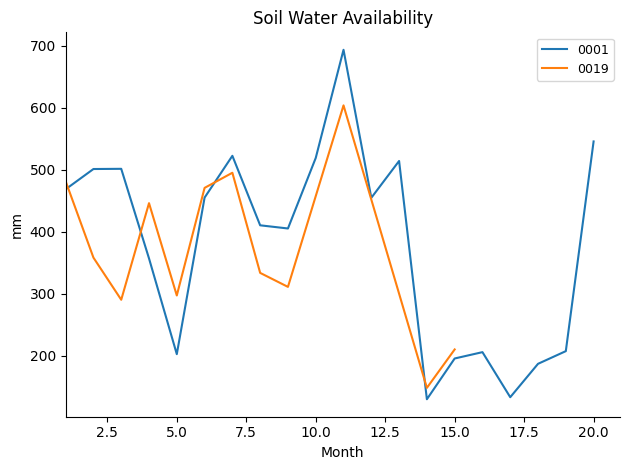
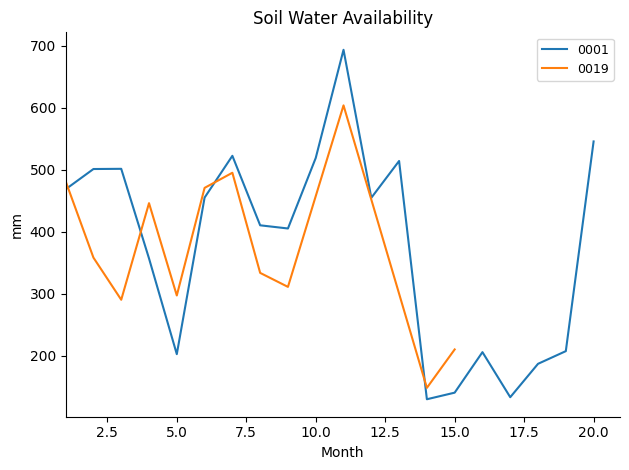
  {
    "0001": {
      "5.0": 200,
      "10.0": 520,
-     "15.0": 200,
+     "15.0": 140,
      "20.0": 550
    },
    "0019": {
      "5.0": 300,
      "15.0": 210
    }
  }
